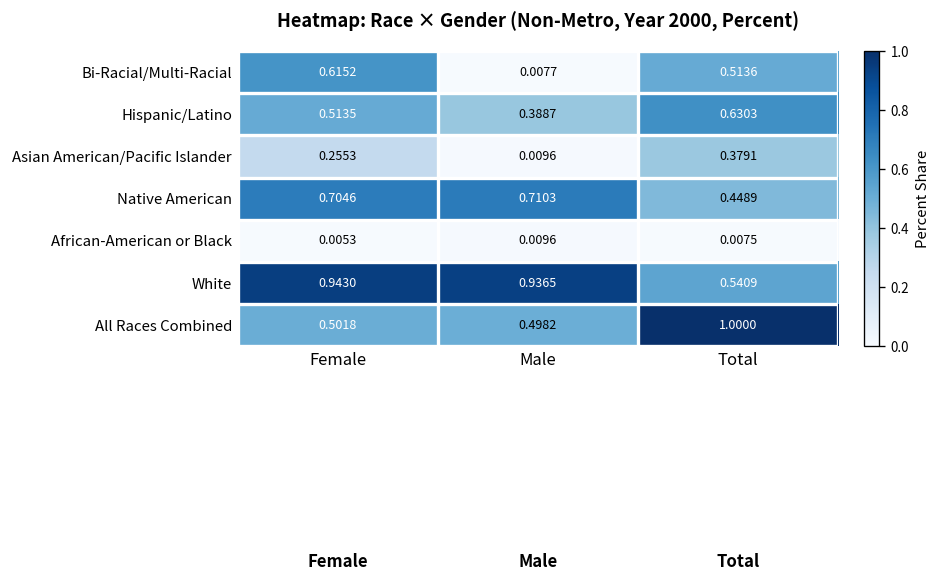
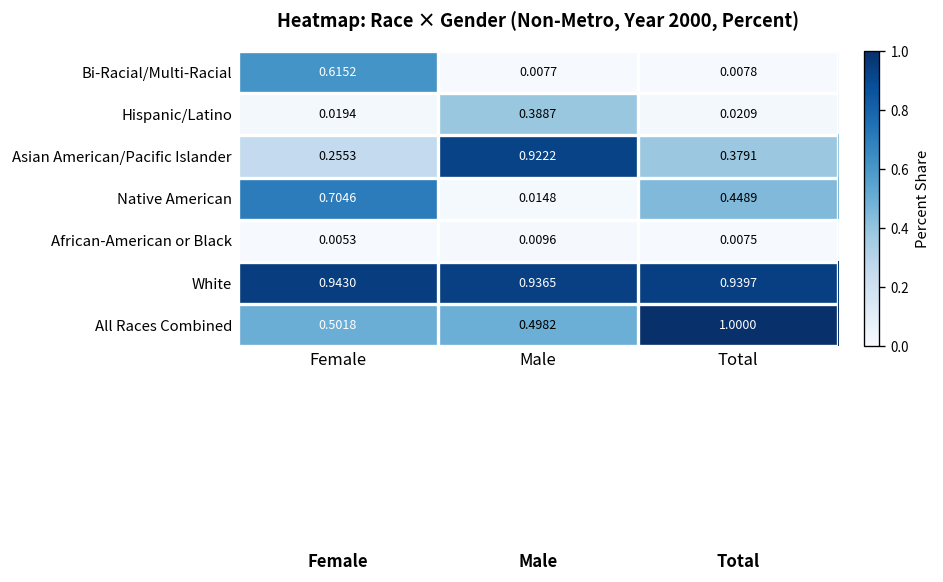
  {
    "Bi-Racial/Multi-Racial": {
      "Female": 0.6152,
      "Male": 0.0077,
-     "Total": 0.5136
+     "Total": 0.0078
    },
    "Hispanic/Latino": {
-     "Female": 0.5135,
+     "Female": 0.0194,
      "Male": 0.3887,
-     "Total": 0.6303
+     "Total": 0.0209
    },
    "Asian American/Pacific Islander": {
      "Female": 0.2553,
-     "Male": 0.0096,
+     "Male": 0.9222,
      "Total": 0.3791
    },
    "Native American": {
      "Female": 0.7046,
-     "Male": 0.7103,
+     "Male": 0.0148,
      "Total": 0.4489
    },
    "African-American or Black": {
      "Female": 0.0053,
      "Male": 0.0096,
      "Total": 0.0075
    },
    "White": {
      "Female": 0.9430,
      "Male": 0.9365,
-     "Total": 0.5409
+     "Total": 0.9397
    },
    "All Races Combined": {
      "Female": 0.5018,
      "Male": 0.4982,
      "Total": 1.0000
    }
  }
